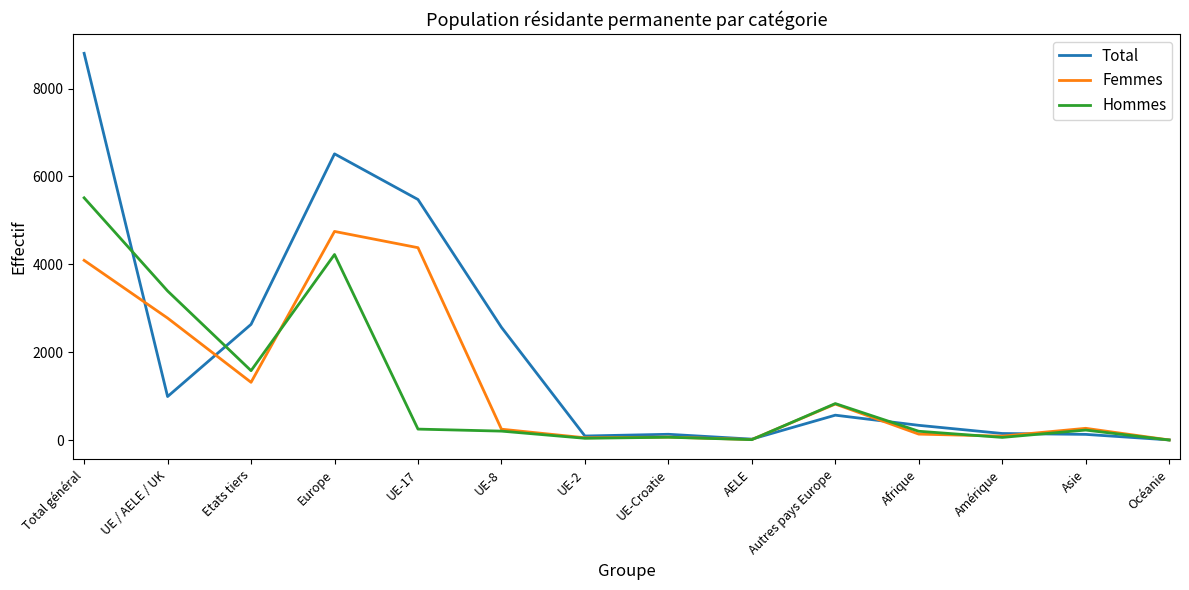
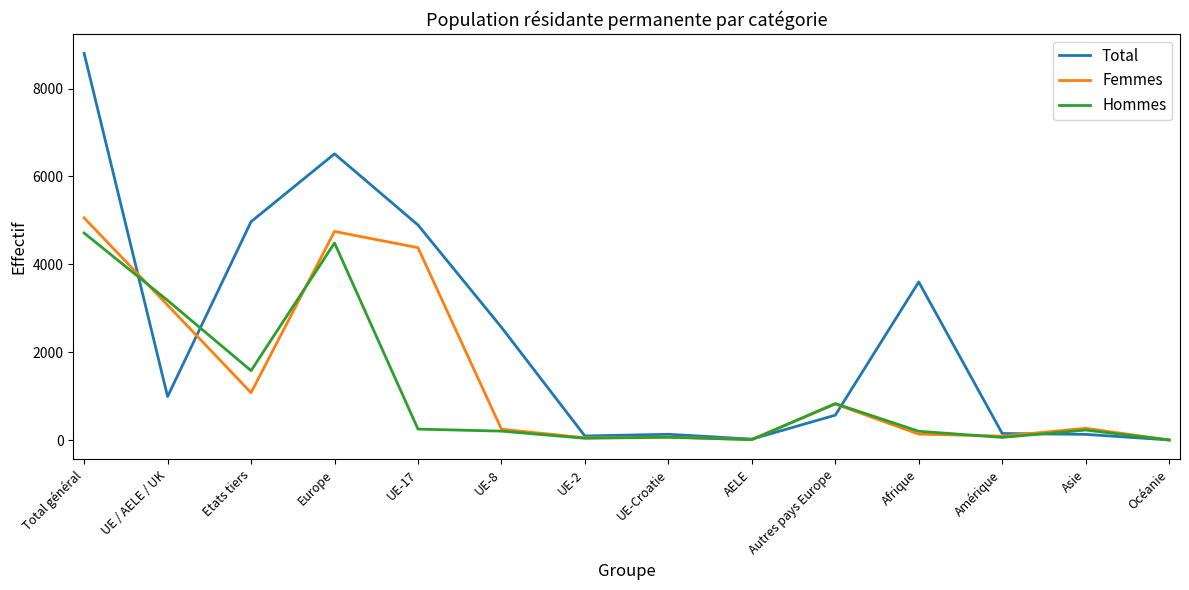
  {
    "Total": {
      "Total général": 8800,
      "UE / AELE / UK": 1000,
-     "Etats tiers": 2600,
+     "Etats tiers": 5000,
      "Europe": 6500,
-     "UE-17": 5500,
+     "UE-17": 4900,
      "UE-8": 2600,
      "UE-Croatie": 100,
      "Autres pays Europe": 600,
-     "Afrique": 300,
+     "Afrique": 3600,
      "Amérique": 100,
      "Asie": 100
    },
    "Femmes": {
-     "Total général": 4100,
-     "UE / AELE / UK": 2800,
-     "Etats tiers": 1300,
+     "Total général": 5100,
+     "UE / AELE / UK": 3100,
+     "Etats tiers": 1100,
      "Europe": 4700,
      "UE-17": 4400,
      "Afrique": 100
    },
    "Hommes": {
-     "Total général": 5500,
-     "UE / AELE / UK": 3400,
+     "Total général": 4700,
+     "UE / AELE / UK": 3200,
      "Etats tiers": 1600,
-     "Europe": 4200,
+     "Europe": 4500,
      "UE-17": 200,
      "Afrique": 200
    }
  }
